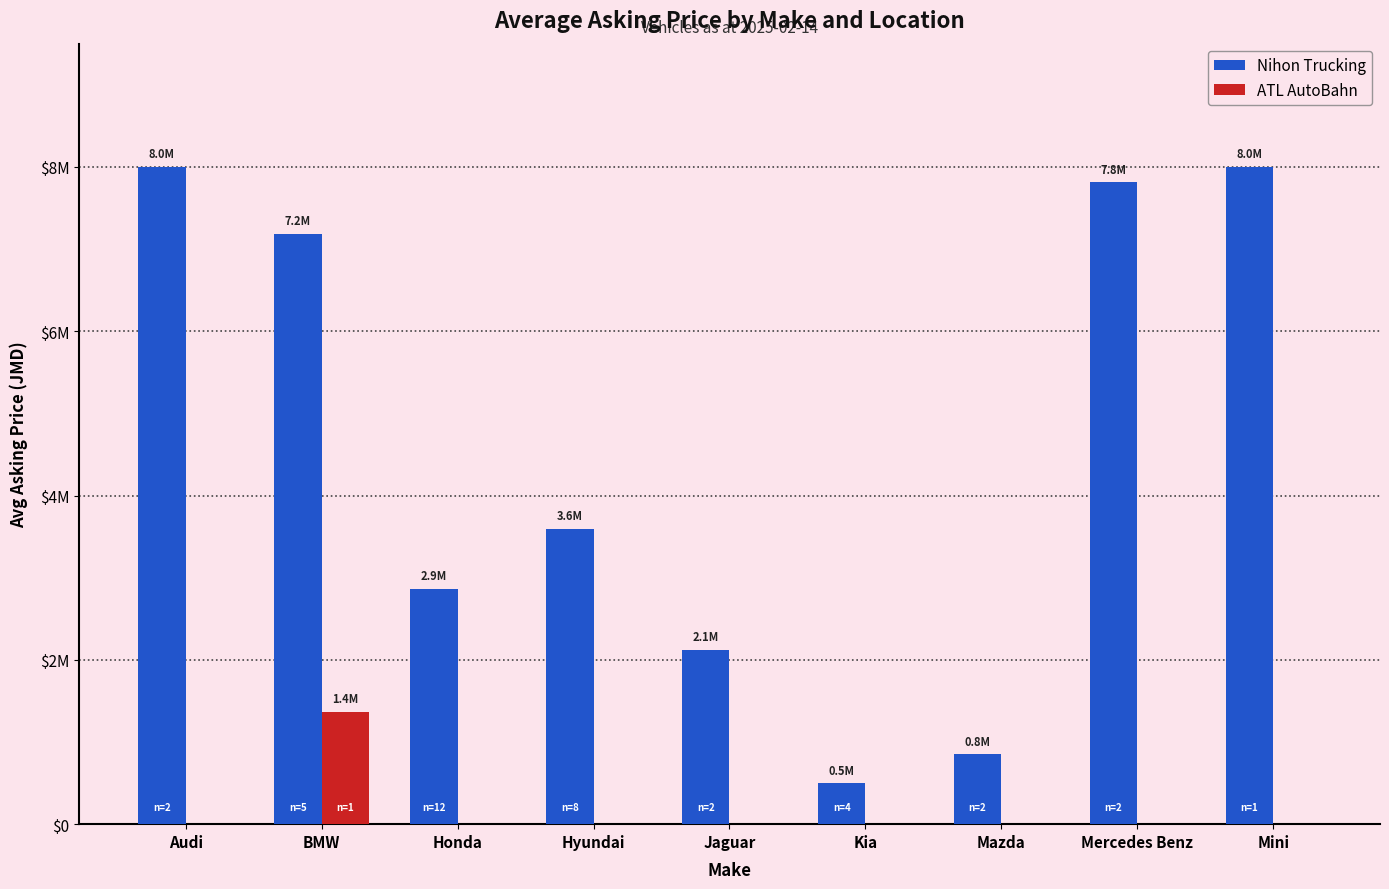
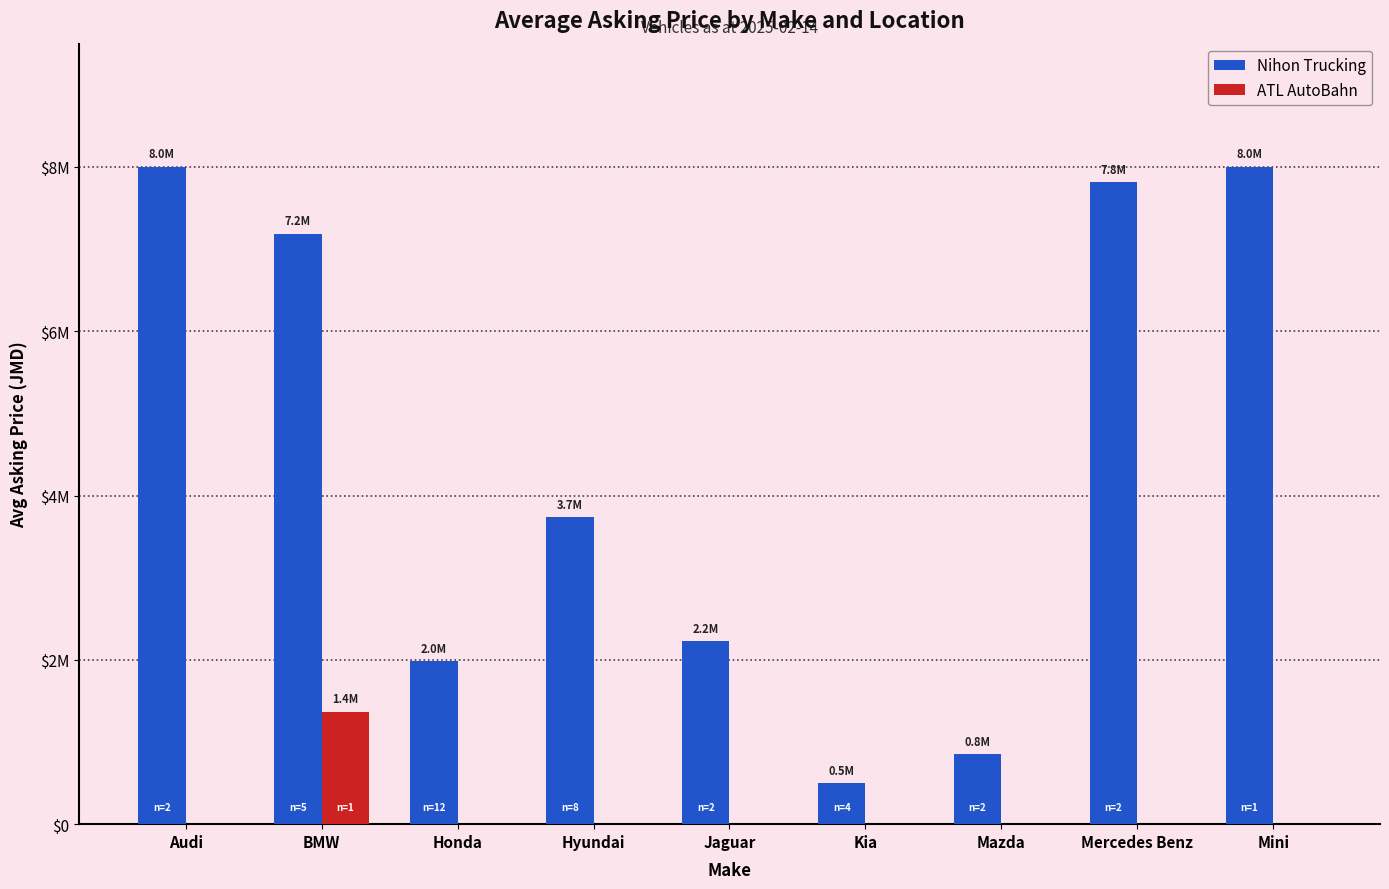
  {
    "Nihon Trucking": {
      "Audi": "8.0M",
      "BMW": "7.2M",
-     "Honda": "2.9M",
-     "Hyundai": "3.6M",
-     "Jaguar": "2.1M",
+     "Honda": "2.0M",
+     "Hyundai": "3.7M",
+     "Jaguar": "2.2M",
      "Kia": "0.5M",
      "Mazda": "0.8M",
      "Mercedes Benz": "7.8M",
      "Mini": "8.0M"
    },
    "ATL AutoBahn": {
      "BMW": "1.4M"
    }
  }
